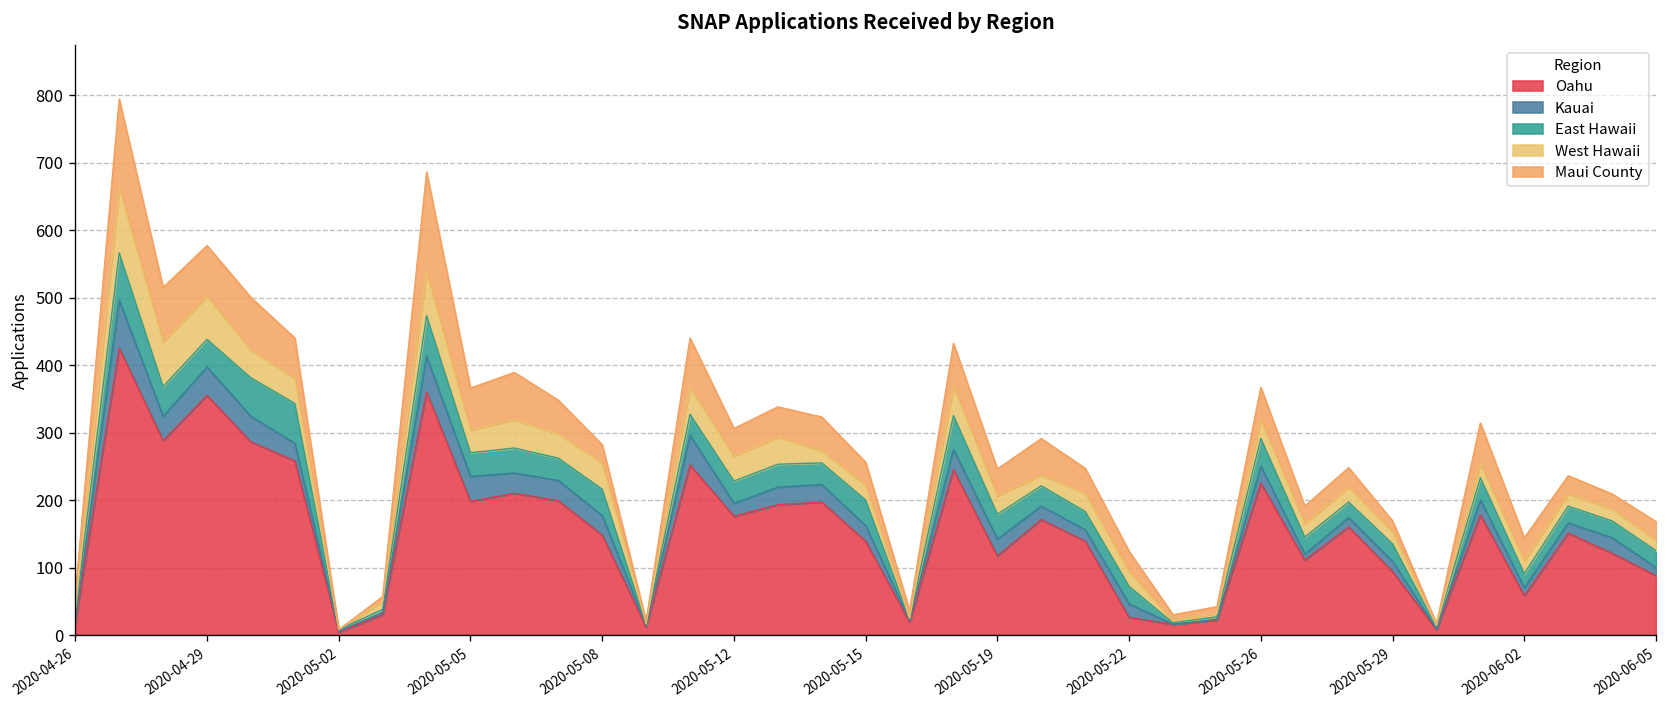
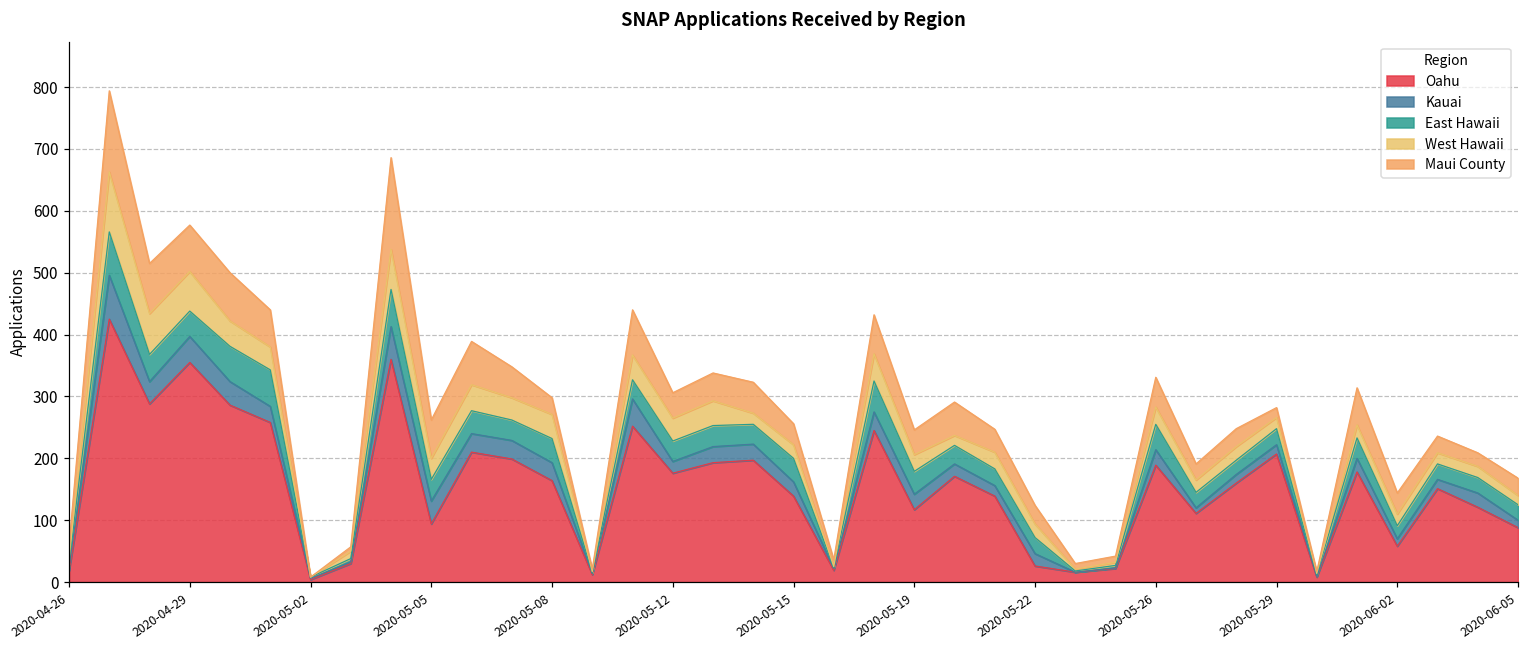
  {
    "Oahu": {
      "2020-04-26": 20,
      "2020-04-29": 360,
-     "2020-05-05": 200,
-     "2020-05-08": 150,
+     "2020-05-05": 90,
+     "2020-05-08": 160,
      "2020-05-12": 180,
      "2020-05-15": 140,
      "2020-05-19": 120,
      "2020-05-22": 30,
-     "2020-05-26": 230,
-     "2020-05-29": 90,
+     "2020-05-26": 190,
+     "2020-05-29": 210,
      "2020-06-02": 60,
      "2020-06-05": 90
    }
  }
